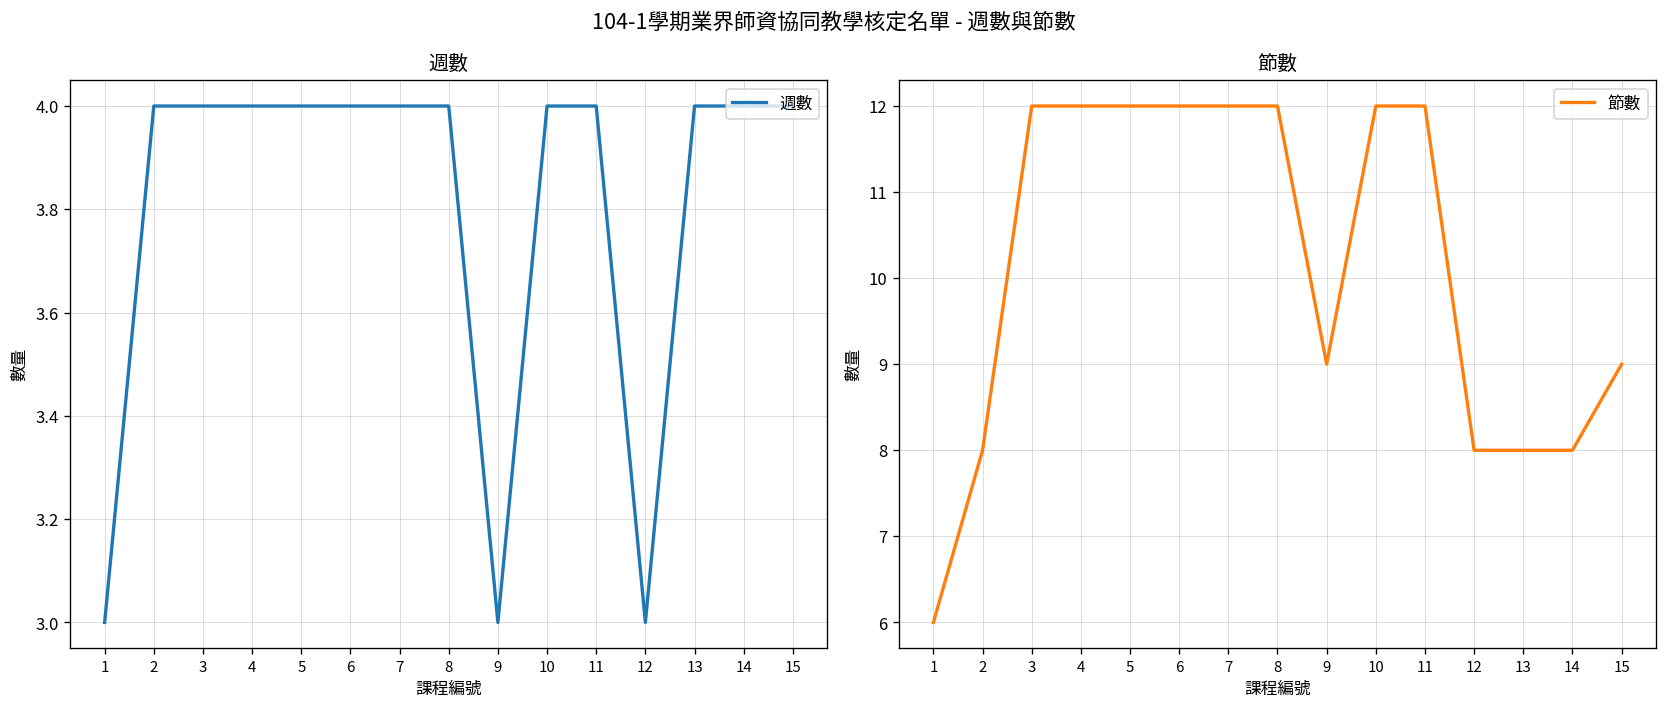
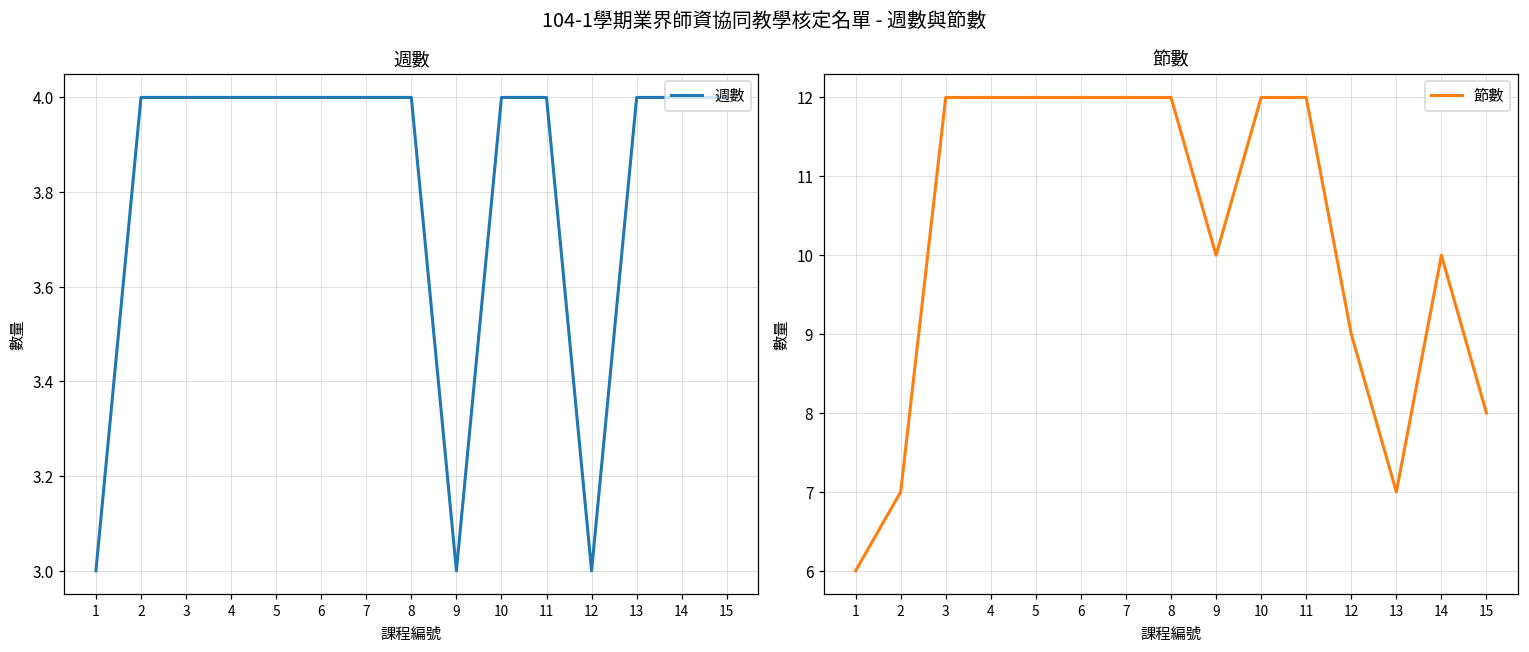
  {
    "週數": {
      "1": 3.00,
      "2": 4.00,
      "3": 4.00,
      "4": 4.00,
      "5": 4.00,
      "6": 4.00,
      "7": 4.00,
      "8": 4.00,
      "9": 3.00,
      "10": 4.00,
      "11": 4.00,
      "12": 3.00,
      "13": 4.00
    },
    "節數": {
      "1": 6,
-     "2": 8,
+     "2": 7,
      "3": 12,
      "4": 12,
      "5": 12,
      "6": 12,
      "7": 12,
      "8": 12,
-     "9": 9,
+     "9": 10,
      "10": 12,
      "11": 12,
-     "12": 8,
-     "13": 8,
-     "14": 8,
-     "15": 9
+     "12": 9,
+     "13": 7,
+     "14": 10,
+     "15": 8
    }
  }
